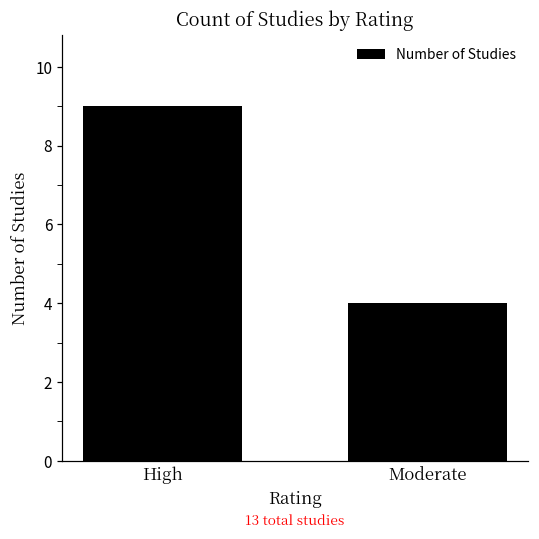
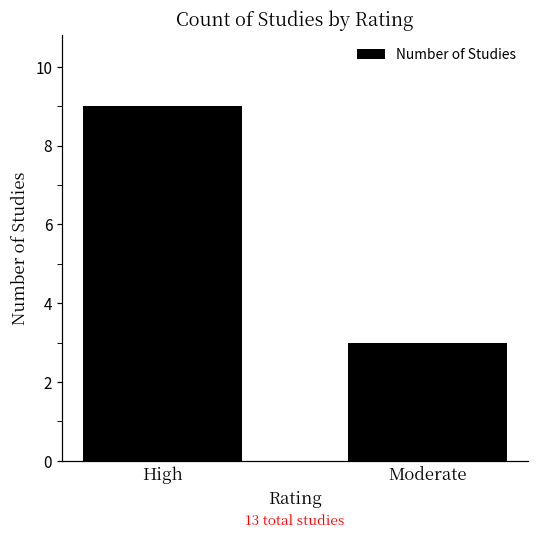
  {
    "High": 9,
-   "Moderate": 4
+   "Moderate": 3
  }
